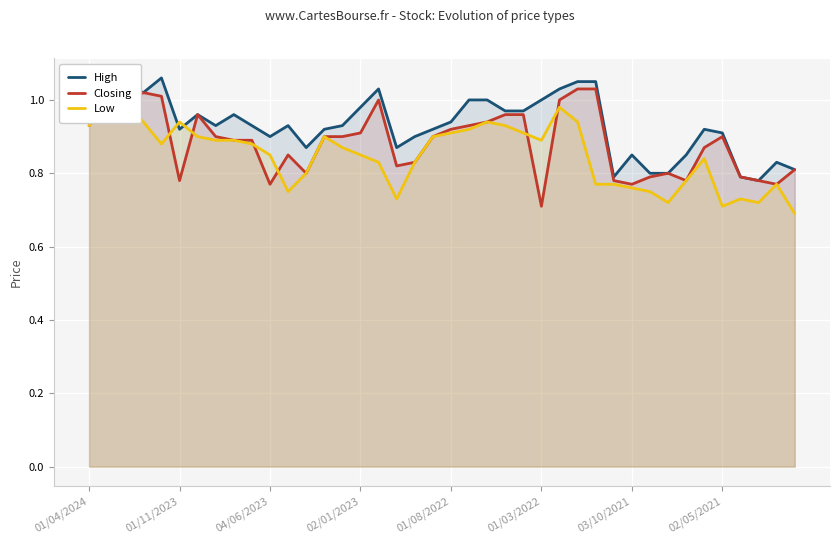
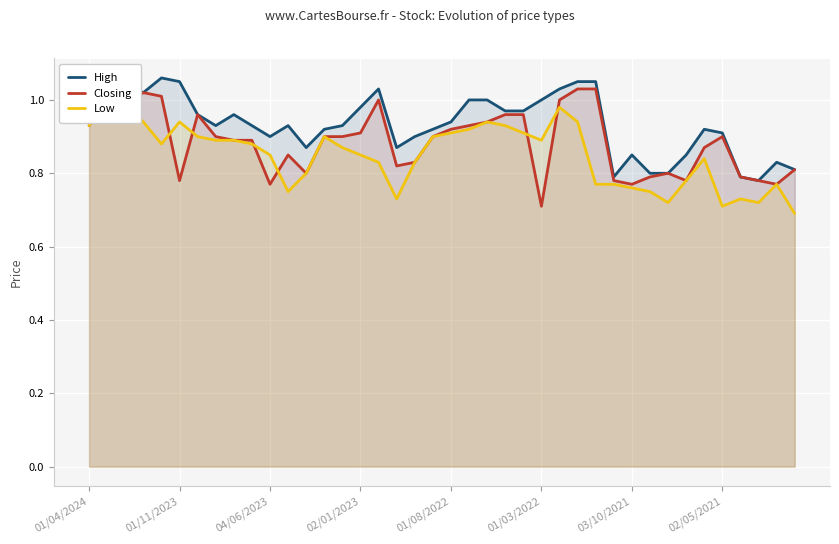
  {
    "High": {
-     "01/11/2023": 0.92,
+     "01/11/2023": 1.05,
      "04/06/2023": 0.90,
      "02/01/2023": 0.98,
      "01/08/2022": 0.94,
      "01/03/2022": 1.00,
      "03/10/2021": 0.85,
      "02/05/2021": 0.91
    },
    "Closing": {
      "01/11/2023": 0.78,
      "04/06/2023": 0.77,
      "02/01/2023": 0.91,
      "01/08/2022": 0.92,
      "01/03/2022": 0.71,
      "03/10/2021": 0.77,
      "02/05/2021": 0.90
    },
    "Low": {
      "01/11/2023": 0.94,
      "04/06/2023": 0.85,
      "02/01/2023": 0.85,
      "01/08/2022": 0.91,
      "01/03/2022": 0.89,
      "03/10/2021": 0.76,
      "02/05/2021": 0.71
    }
  }
